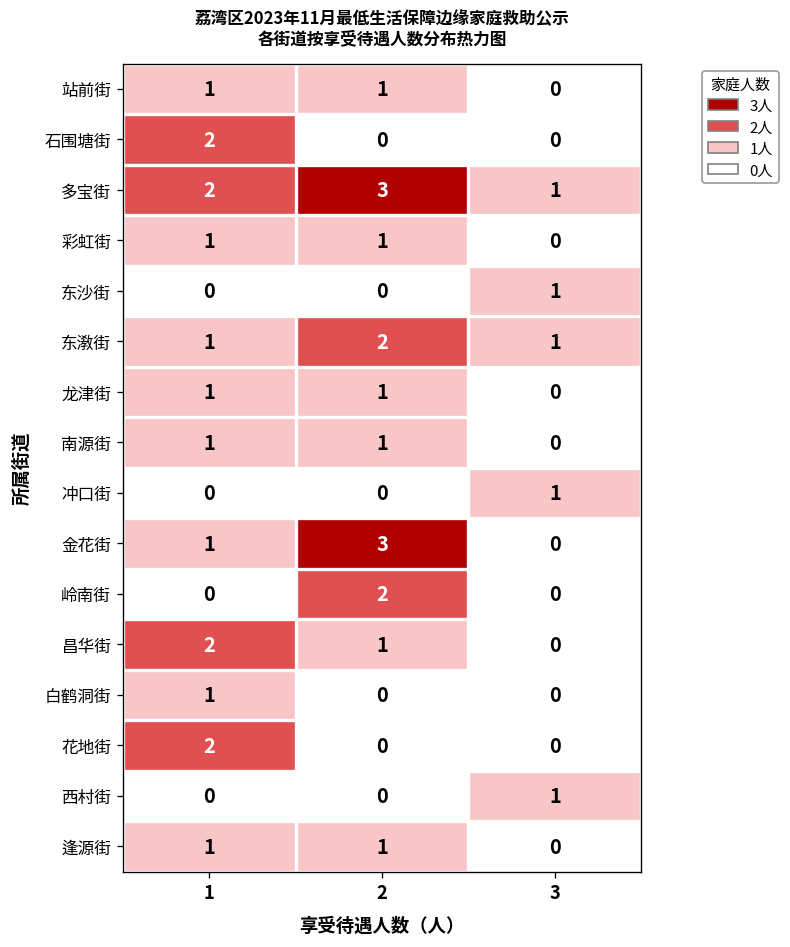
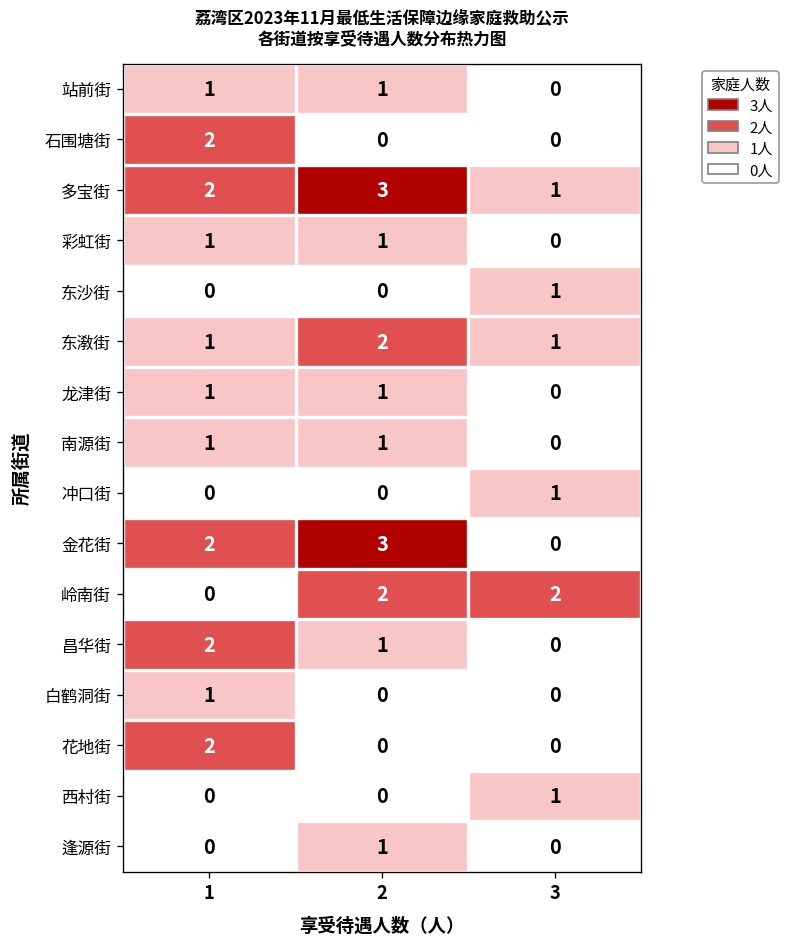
  {
    "站前街": {
      "1": 1,
      "2": 1,
      "3": 0
    },
    "石围塘街": {
      "1": 2,
      "2": 0,
      "3": 0
    },
    "多宝街": {
      "1": 2,
      "2": 3,
      "3": 1
    },
    "彩虹街": {
      "1": 1,
      "2": 1,
      "3": 0
    },
    "东沙街": {
      "1": 0,
      "2": 0,
      "3": 1
    },
    "东漖街": {
      "1": 1,
      "2": 2,
      "3": 1
    },
    "龙津街": {
      "1": 1,
      "2": 1,
      "3": 0
    },
    "南源街": {
      "1": 1,
      "2": 1,
      "3": 0
    },
    "冲口街": {
      "1": 0,
      "2": 0,
      "3": 1
    },
    "金花街": {
-     "1": 1,
+     "1": 2,
      "2": 3,
      "3": 0
    },
    "岭南街": {
      "1": 0,
      "2": 2,
-     "3": 0
+     "3": 2
    },
    "昌华街": {
      "1": 2,
      "2": 1,
      "3": 0
    },
    "白鹤洞街": {
      "1": 1,
      "2": 0,
      "3": 0
    },
    "花地街": {
      "1": 2,
      "2": 0,
      "3": 0
    },
    "西村街": {
      "1": 0,
      "2": 0,
      "3": 1
    },
    "逢源街": {
-     "1": 1,
+     "1": 0,
      "2": 1,
      "3": 0
    }
  }
